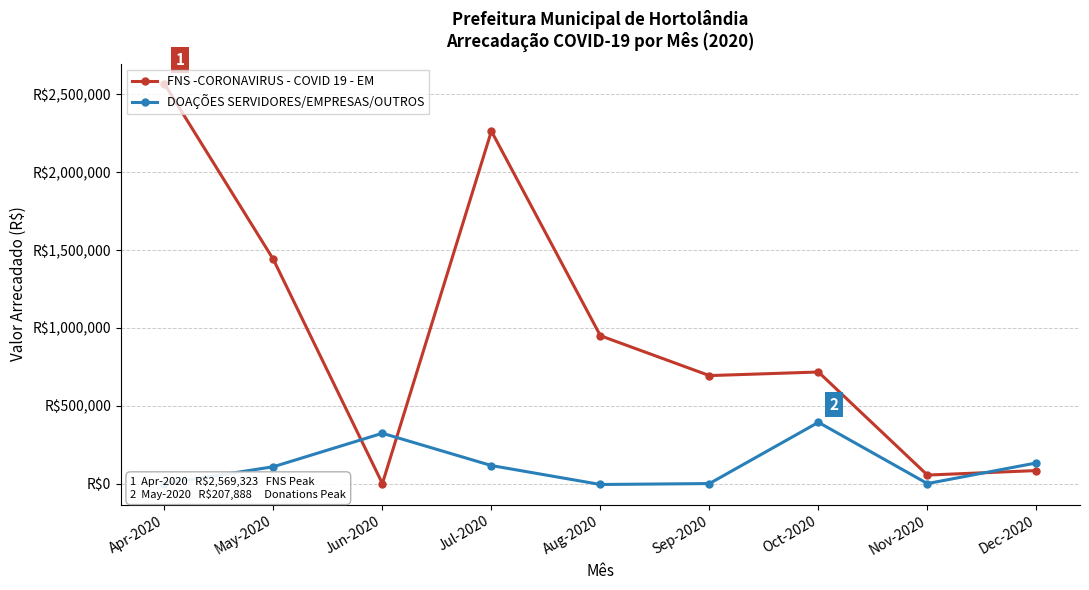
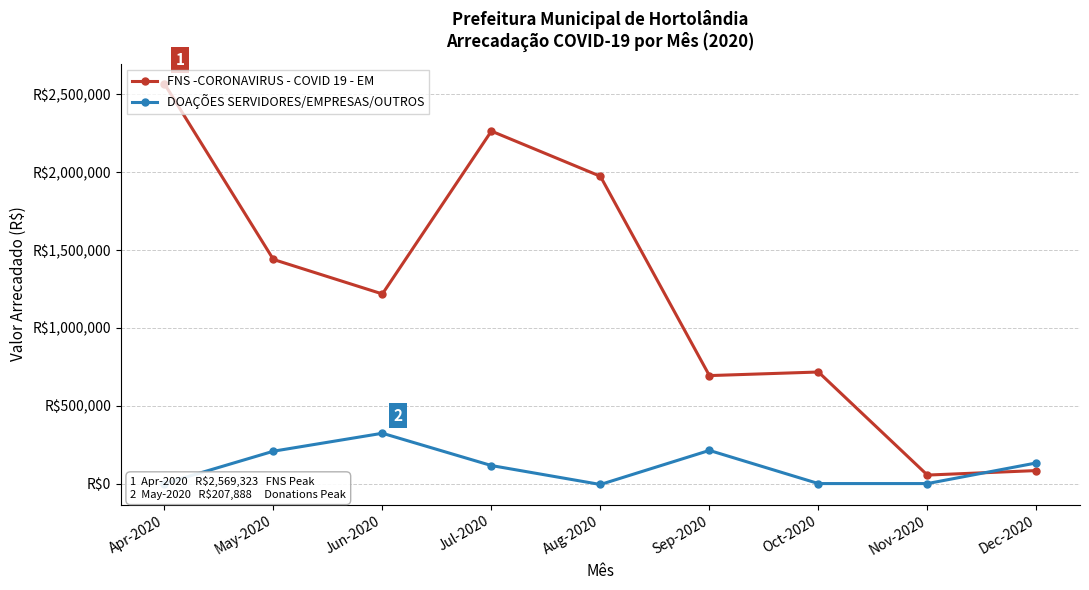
  {
    "FNS -CORONAVIRUS - COVID 19 - EM": {
      "May-2020": "R$1,440,000",
-     "Jun-2020": "R$0",
+     "Jun-2020": "R$1,220,000",
      "Jul-2020": "R$2,260,000",
-     "Aug-2020": "R$950,000",
+     "Aug-2020": "R$1,970,000",
      "Sep-2020": "R$690,000",
      "Oct-2020": "R$720,000",
      "Nov-2020": "R$50,000",
      "Dec-2020": "R$80,000"
    },
    "DOAÇÕES SERVIDORES/EMPRESAS/OUTROS": {
-     "May-2020": "R$110,000",
+     "May-2020": "R$210,000",
      "Jun-2020": "R$320,000",
      "Jul-2020": "R$120,000",
      "Aug-2020": "R$-10,000",
-     "Sep-2020": "R$0",
-     "Oct-2020": "R$390,000",
+     "Sep-2020": "R$210,000",
+     "Oct-2020": "R$0",
      "Nov-2020": "R$0",
      "Dec-2020": "R$130,000"
    }
  }
